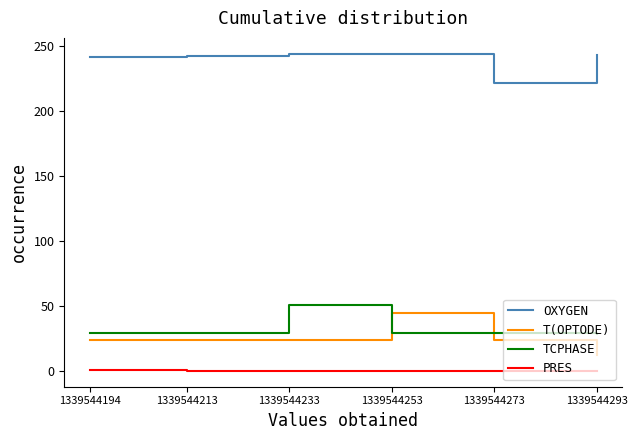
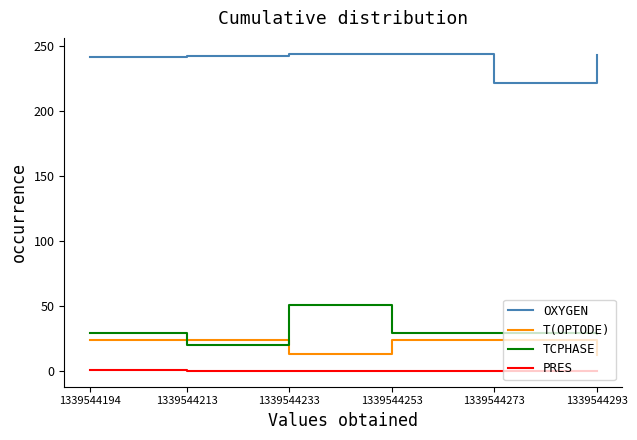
  {
    "OXYGEN": {
      "1339544194": 241,
      "1339544213": 242,
      "1339544233": 244,
      "1339544253": 244,
      "1339544273": 221,
      "1339544293": 243
    },
    "T(OPTODE)": {
      "1339544194": 24,
      "1339544213": 24,
-     "1339544233": 24,
-     "1339544253": 45,
+     "1339544233": 13,
+     "1339544253": 24,
      "1339544273": 24
    },
    "TCPHASE": {
      "1339544194": 29,
-     "1339544213": 29,
+     "1339544213": 20,
      "1339544233": 51,
      "1339544253": 29,
      "1339544273": 29
    },
    "PRES": {
      "1339544194": 0,
      "1339544213": 0,
      "1339544233": 0,
      "1339544253": 0,
      "1339544273": 0
    }
  }
